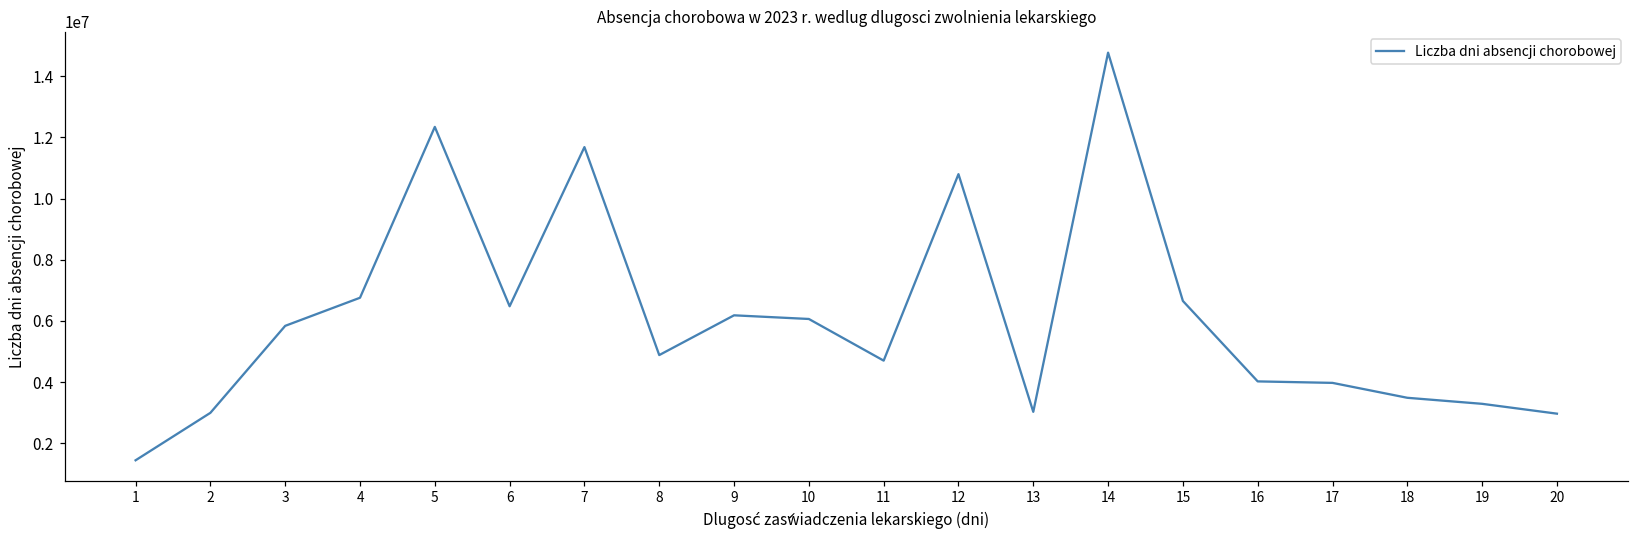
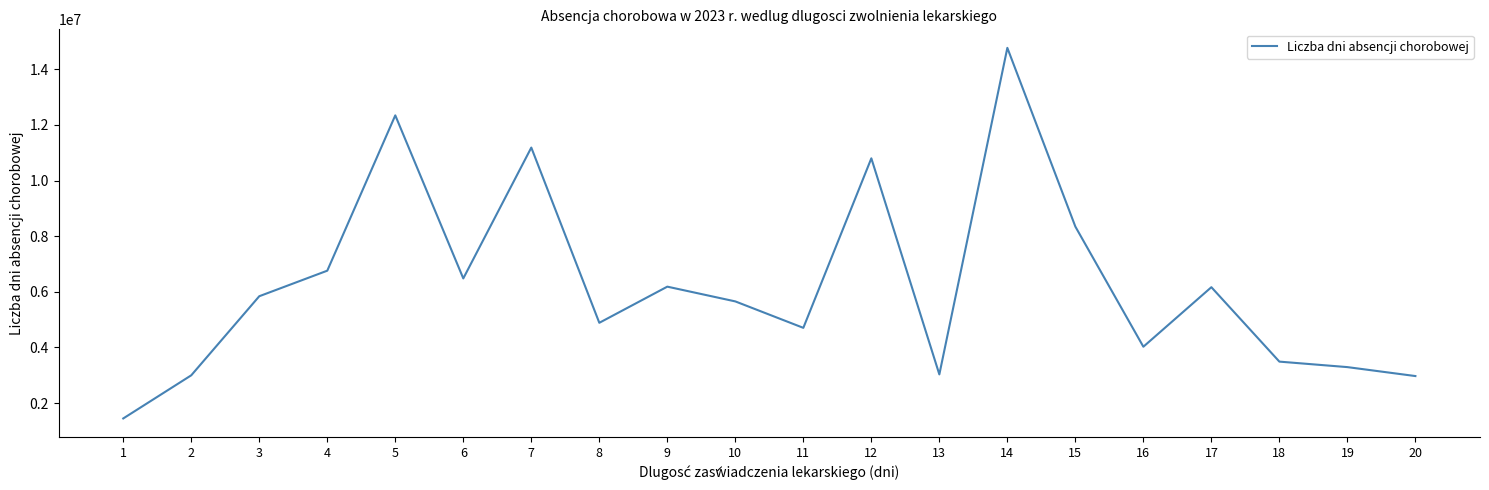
  {
    "1": 1400000,
    "2": 3000000,
    "3": 5800000,
    "4": 6800000,
    "5": 12300000,
    "6": 6500000,
-   "7": 11700000,
+   "7": 11200000,
    "8": 4900000,
    "9": 6200000,
-   "10": 6100000,
+   "10": 5700000,
    "11": 4700000,
    "12": 10800000,
    "13": 3000000,
    "14": 14800000,
-   "15": 6700000,
+   "15": 8300000,
    "16": 4000000,
-   "17": 4000000,
+   "17": 6200000,
    "18": 3500000,
    "19": 3300000,
    "20": 3000000
  }
